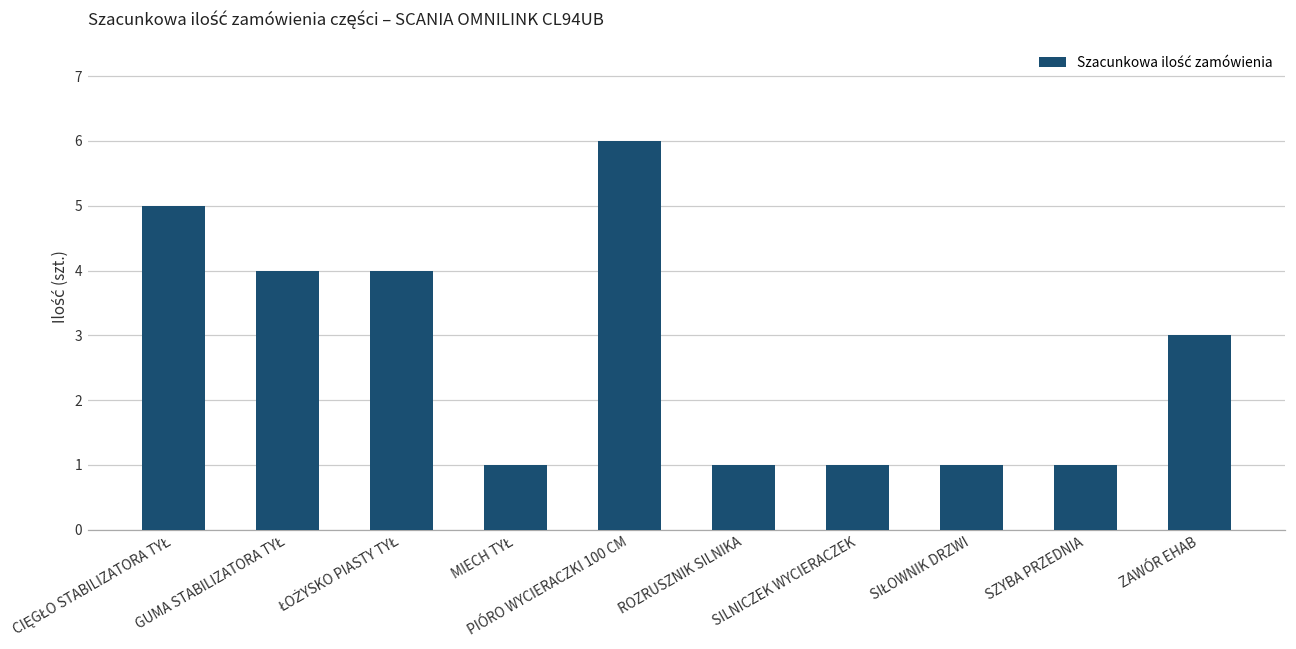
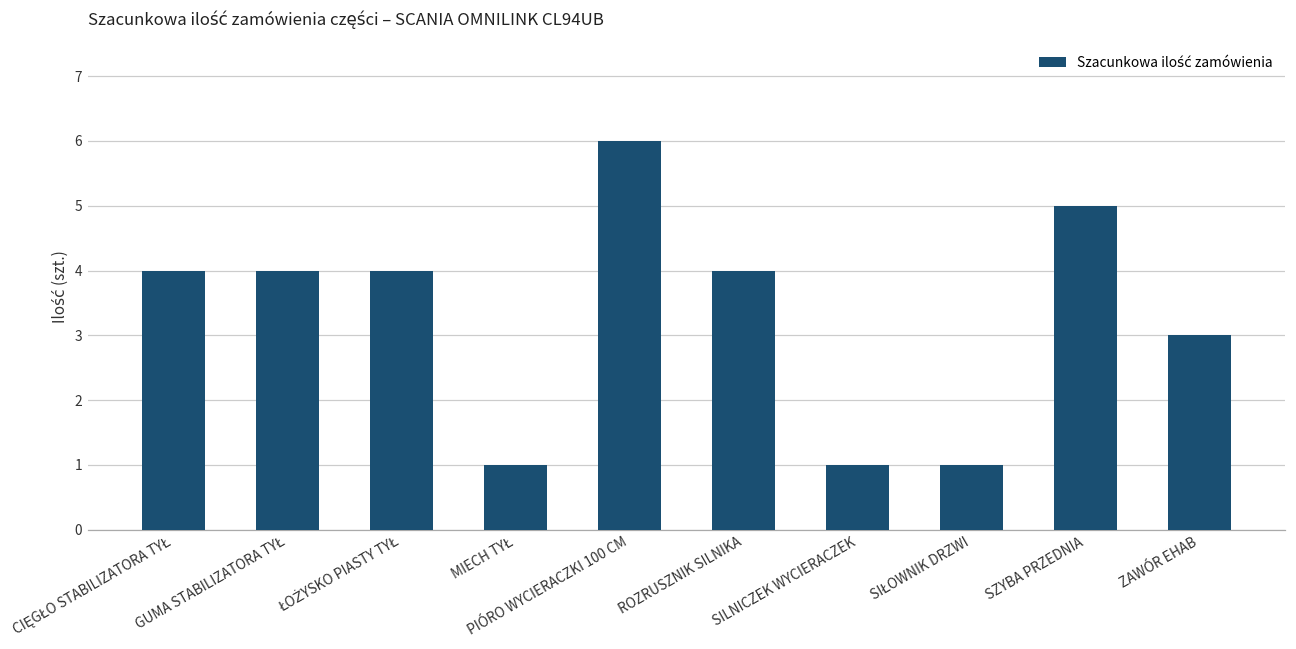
  {
-   "CIĘGŁO STABILIZATORA TYŁ": 5,
+   "CIĘGŁO STABILIZATORA TYŁ": 4,
    "GUMA STABILIZATORA TYŁ": 4,
    "ŁOŻYSKO PIASTY TYŁ": 4,
    "MIECH TYŁ": 1,
    "PIÓRO WYCIERACZKI 100 CM": 6,
-   "ROZRUSZNIK SILNIKA": 1,
+   "ROZRUSZNIK SILNIKA": 4,
    "SILNICZEK WYCIERACZEK": 1,
    "SIŁOWNIK DRZWI": 1,
-   "SZYBA PRZEDNIA": 1,
+   "SZYBA PRZEDNIA": 5,
    "ZAWÓR EHAB": 3
  }
